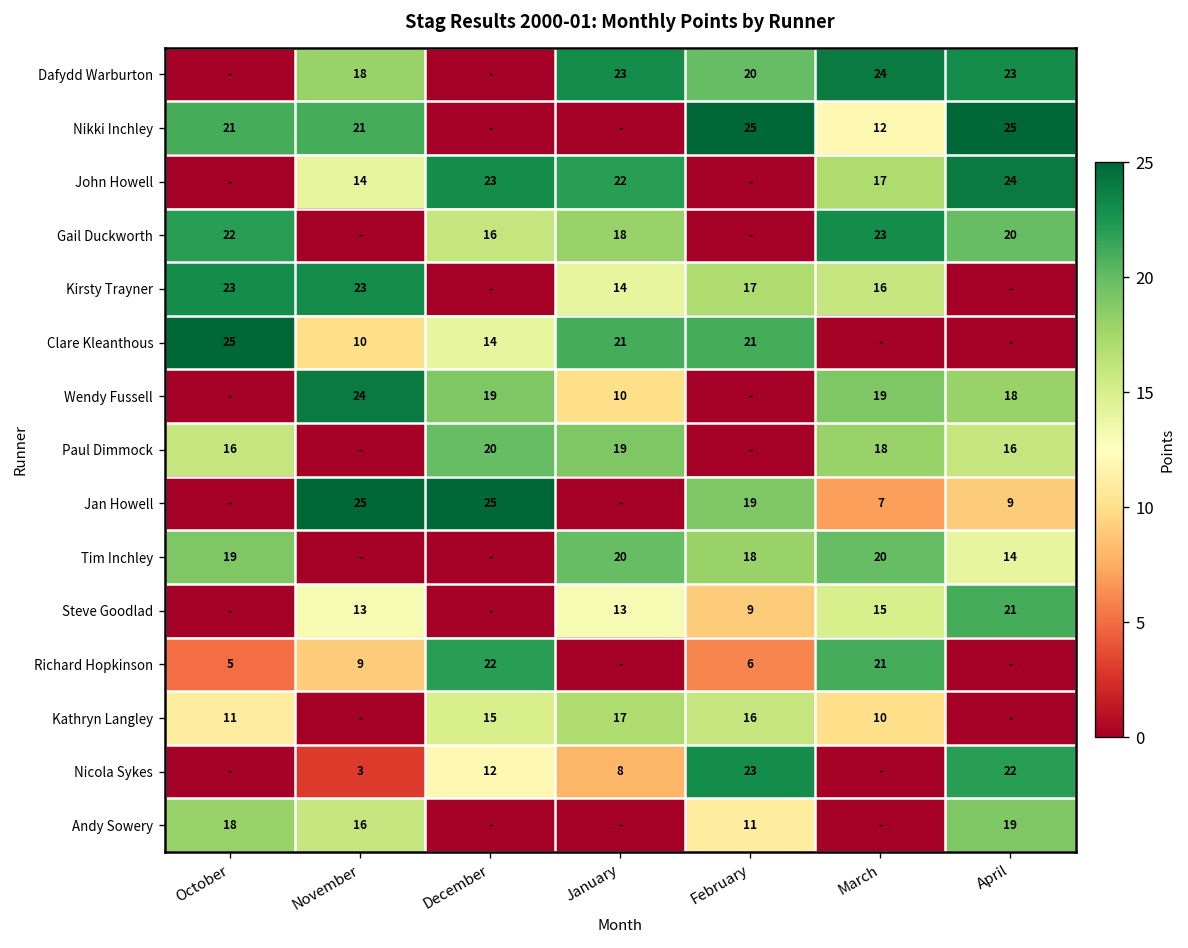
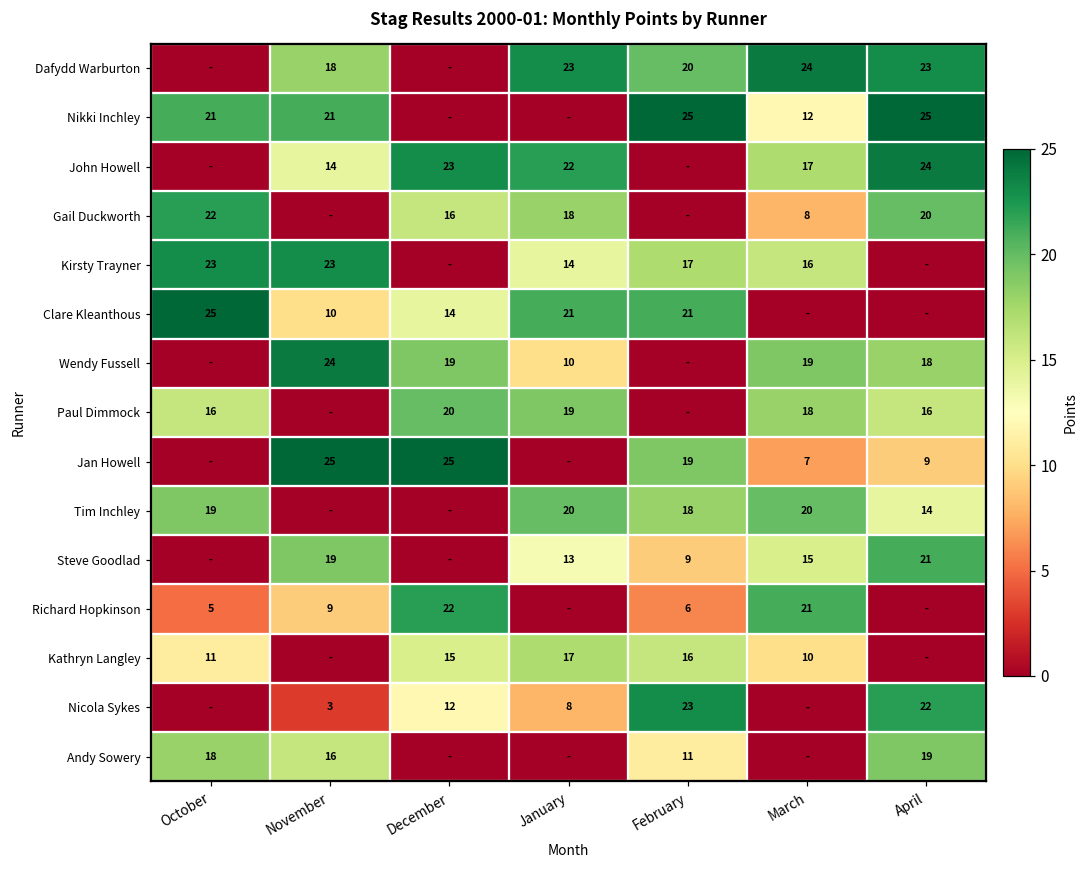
  {
    "Dafydd Warburton": {
      "November": 18,
      "January": 23,
      "February": 20,
      "March": 24,
      "April": 23
    },
    "Nikki Inchley": {
      "October": 21,
      "November": 21,
      "February": 25,
      "March": 12,
      "April": 25
    },
    "John Howell": {
      "November": 14,
      "December": 23,
      "January": 22,
      "March": 17,
      "April": 24
    },
    "Gail Duckworth": {
      "October": 22,
      "December": 16,
      "January": 18,
-     "March": 23,
+     "March": 8,
      "April": 20
    },
    "Kirsty Trayner": {
      "October": 23,
      "November": 23,
      "January": 14,
      "February": 17,
      "March": 16
    },
    "Clare Kleanthous": {
      "October": 25,
      "November": 10,
      "December": 14,
      "January": 21,
      "February": 21
    },
    "Wendy Fussell": {
      "November": 24,
      "December": 19,
      "January": 10,
      "March": 19,
      "April": 18
    },
    "Paul Dimmock": {
      "October": 16,
      "December": 20,
      "January": 19,
      "March": 18,
      "April": 16
    },
    "Jan Howell": {
      "November": 25,
      "December": 25,
      "February": 19,
      "March": 7,
      "April": 9
    },
    "Tim Inchley": {
      "October": 19,
      "January": 20,
      "February": 18,
      "March": 20,
      "April": 14
    },
    "Steve Goodlad": {
-     "November": 13,
+     "November": 19,
      "January": 13,
      "February": 9,
      "March": 15,
      "April": 21
    },
    "Richard Hopkinson": {
      "October": 5,
      "November": 9,
      "December": 22,
      "February": 6,
      "March": 21
    },
    "Kathryn Langley": {
      "October": 11,
      "December": 15,
      "January": 17,
      "February": 16,
      "March": 10
    },
    "Nicola Sykes": {
      "November": 3,
      "December": 12,
      "January": 8,
      "February": 23,
      "April": 22
    },
    "Andy Sowery": {
      "October": 18,
      "November": 16,
      "February": 11,
      "April": 19
    }
  }
